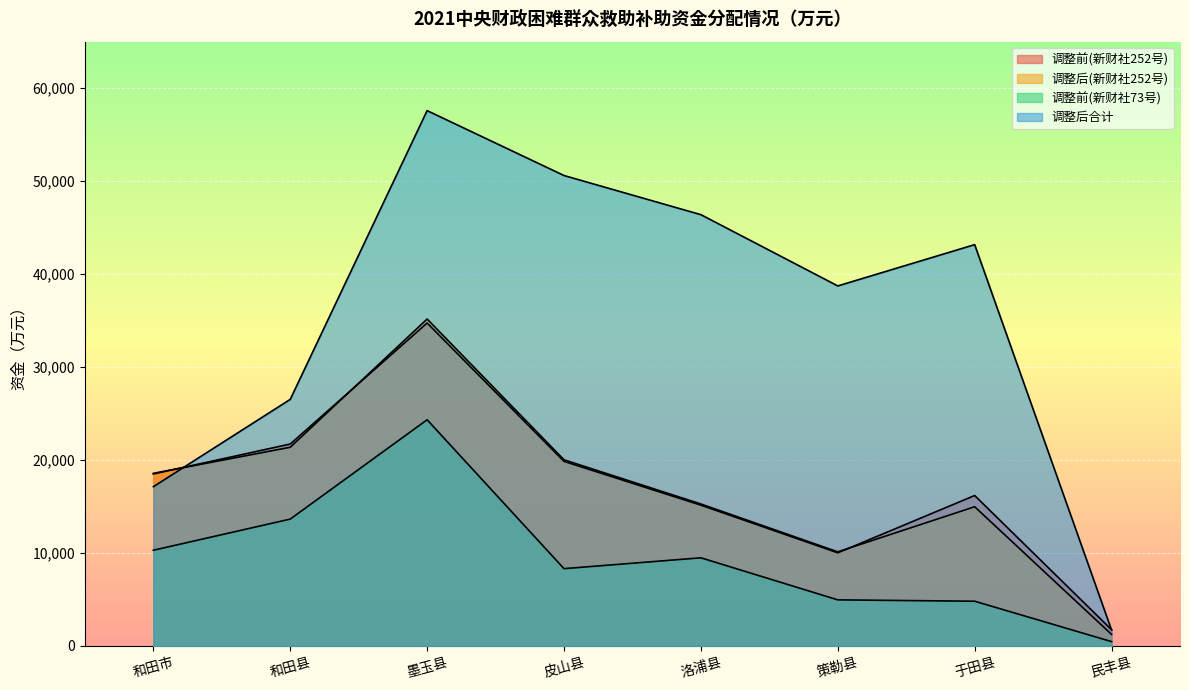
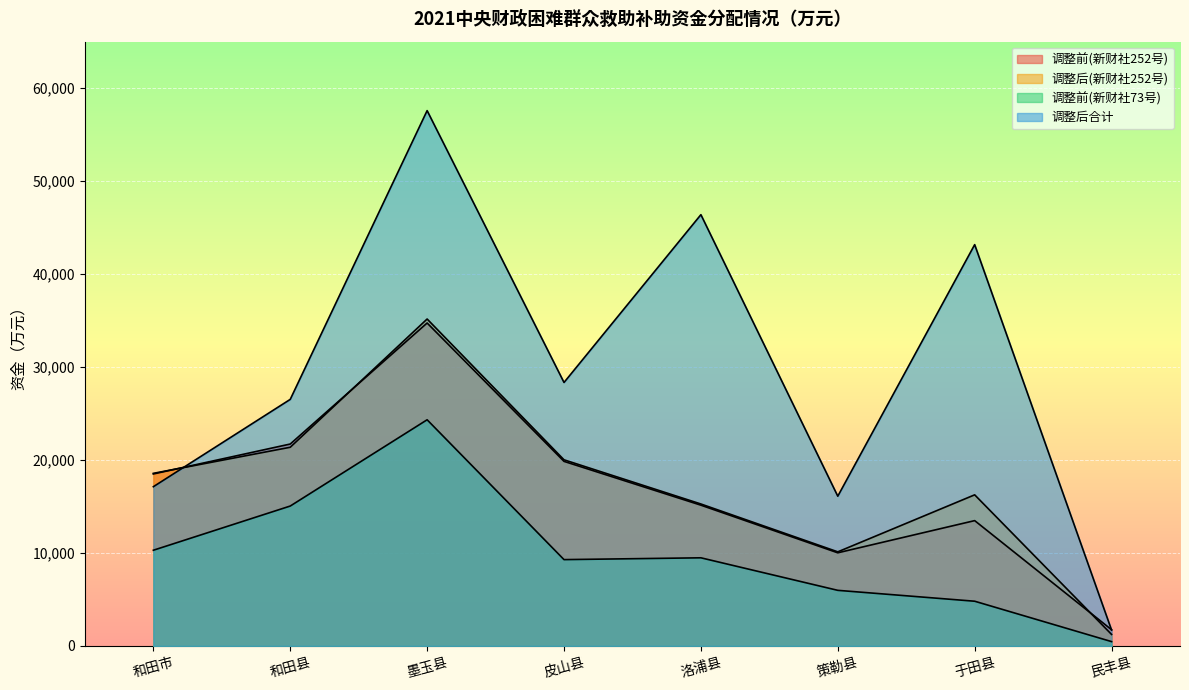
  {
    "调整前(新财社252号)": {
      "和田县": "22,000",
      "墨玉县": "35,000",
-     "于田县": "16,000"
+     "于田县": "13,000"
    },
    "调整后(新财社252号)": {
      "和田县": "21,000",
      "墨玉县": "35,000",
-     "于田县": "15,000",
+     "于田县": "16,000",
      "民丰县": "1,000"
    },
    "调整前(新财社73号)": {
      "和田市": "10,000",
-     "和田县": "14,000",
+     "和田县": "15,000",
      "墨玉县": "24,000",
-     "皮山县": "8,000",
+     "皮山县": "9,000",
      "洛浦县": "9,000",
-     "策勒县": "5,000",
+     "策勒县": "6,000",
      "于田县": "5,000",
      "民丰县": "0"
    },
    "调整后合计": {
      "和田市": "17,000",
      "和田县": "27,000",
      "墨玉县": "58,000",
-     "皮山县": "51,000",
+     "皮山县": "28,000",
      "洛浦县": "46,000",
-     "策勒县": "39,000",
+     "策勒县": "16,000",
      "于田县": "43,000"
    }
  }
